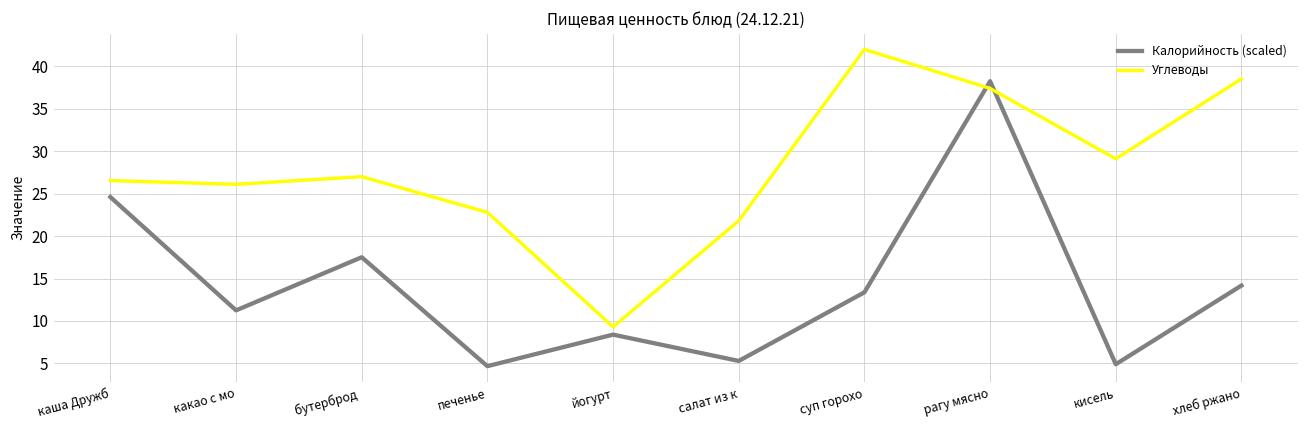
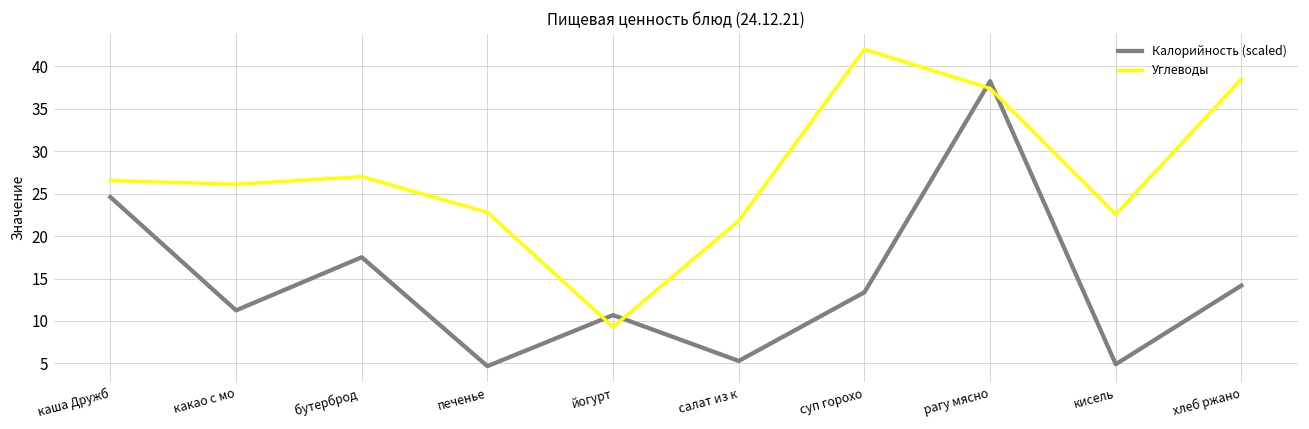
  {
    "Калорийность (scaled)": {
      "каша Дружб": 25,
      "какао с мо": 11,
      "бутерброд": 18,
      "печенье": 5,
-     "йогурт": 8,
+     "йогурт": 11,
      "салат из к": 5,
      "суп горохо": 13,
      "рагу мясно": 38,
      "кисель": 5,
      "хлеб ржано": 14
    },
    "Углеводы": {
      "каша Дружб": 27,
      "какао с мо": 26,
      "бутерброд": 27,
      "печенье": 23,
      "йогурт": 9,
      "салат из к": 22,
      "суп горохо": 42,
      "рагу мясно": 37,
-     "кисель": 29,
+     "кисель": 23,
      "хлеб ржано": 39
    }
  }
